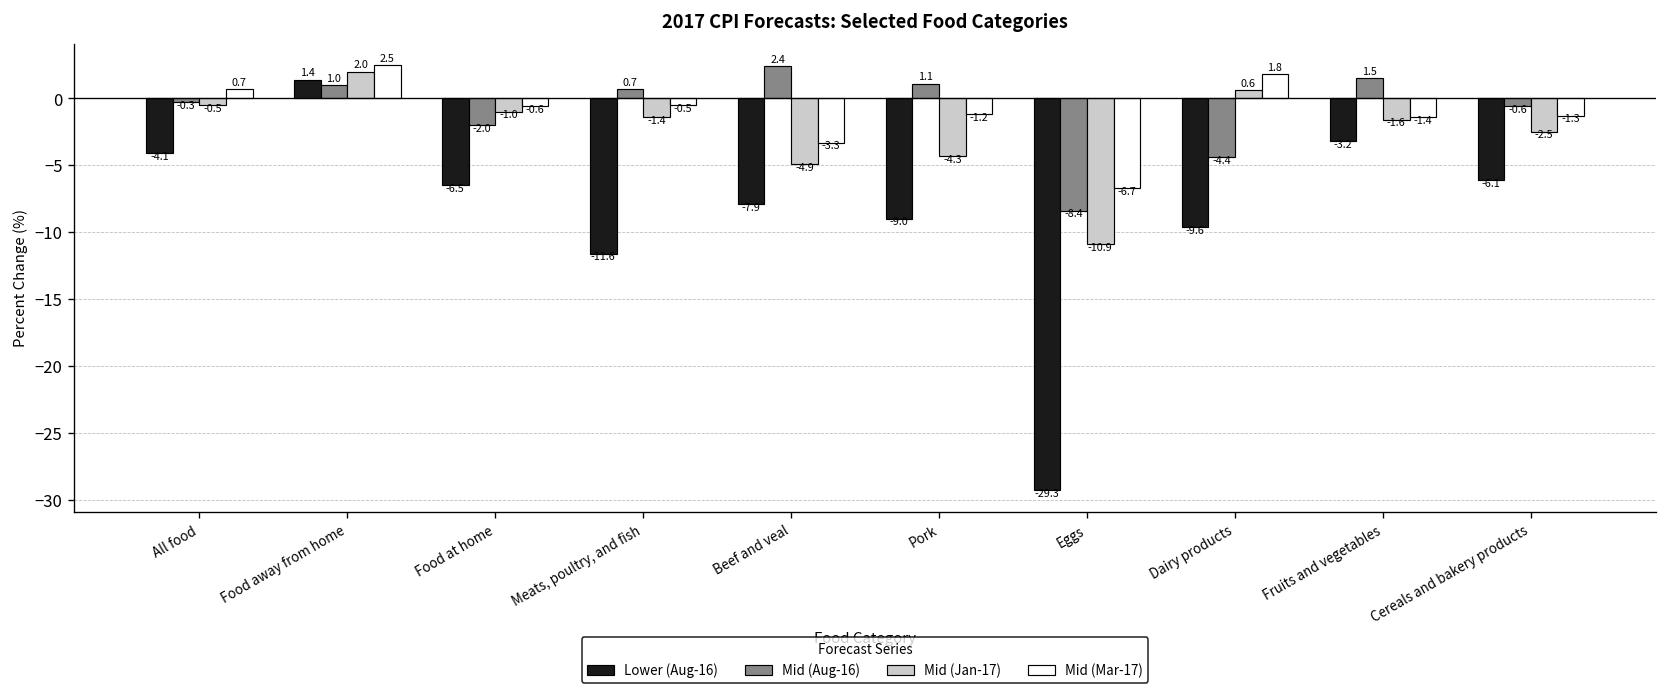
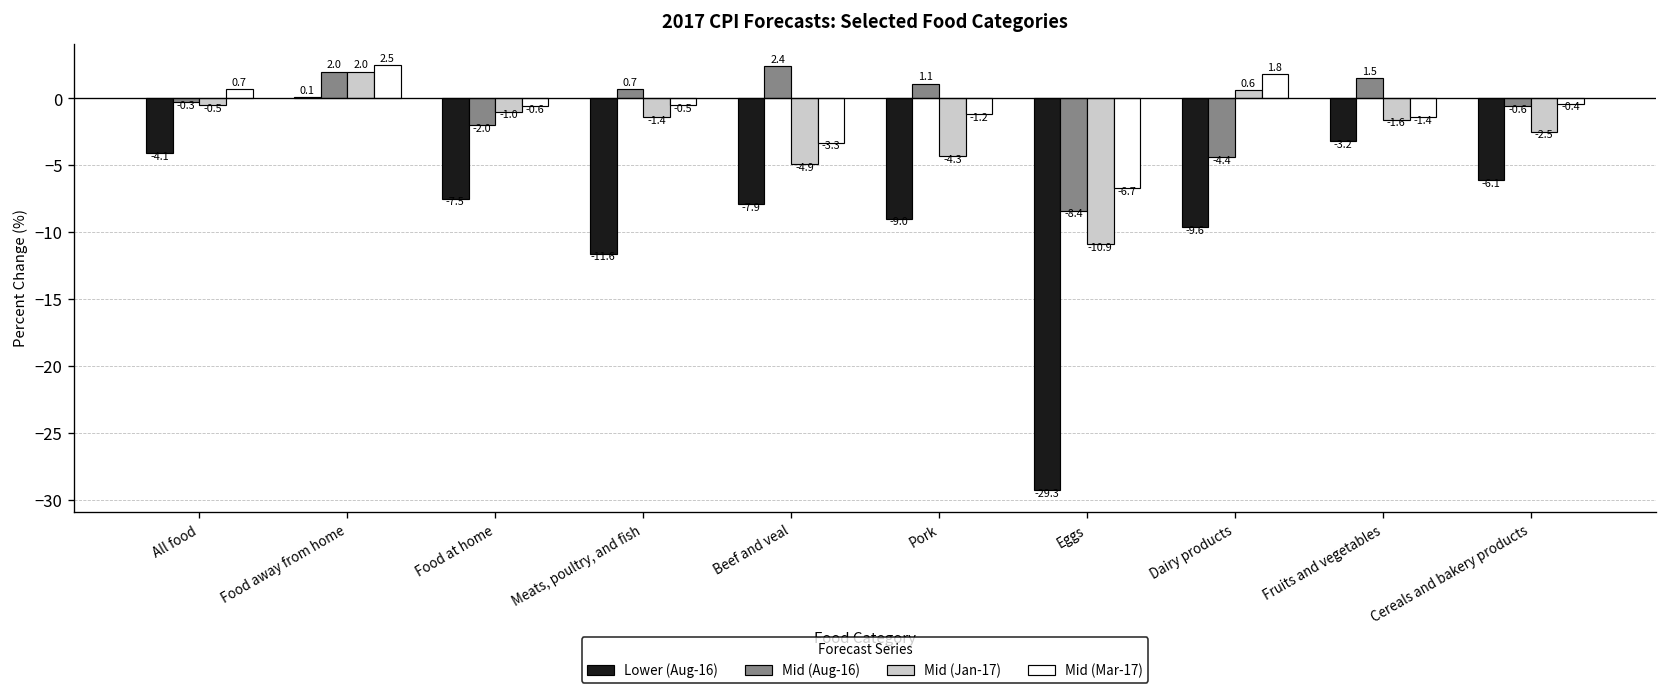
  {
    "Lower (Aug-16)": {
      "All food": -4.1,
-     "Food away from home": 1.4,
-     "Food at home": -6.5,
+     "Food away from home": 0.1,
+     "Food at home": -7.5,
      "Meats, poultry, and fish": -11.6,
      "Beef and veal": -7.9,
      "Pork": -9.0,
      "Eggs": -29.3,
      "Dairy products": -9.6,
      "Fruits and vegetables": -3.2,
      "Cereals and bakery products": -6.1
    },
    "Mid (Aug-16)": {
      "All food": -0.3,
-     "Food away from home": 1.0,
+     "Food away from home": 2.0,
      "Food at home": -2.0,
      "Meats, poultry, and fish": 0.7,
      "Beef and veal": 2.4,
      "Pork": 1.1,
      "Eggs": -8.4,
      "Dairy products": -4.4,
      "Fruits and vegetables": 1.5,
      "Cereals and bakery products": -0.6
    },
    "Mid (Jan-17)": {
      "All food": -0.5,
      "Food away from home": 2.0,
      "Food at home": -1.0,
      "Meats, poultry, and fish": -1.4,
      "Beef and veal": -4.9,
      "Pork": -4.3,
      "Eggs": -10.9,
      "Dairy products": 0.6,
      "Fruits and vegetables": -1.6,
      "Cereals and bakery products": -2.5
    },
    "Mid (Mar-17)": {
      "All food": 0.7,
      "Food away from home": 2.5,
      "Food at home": -0.6,
      "Meats, poultry, and fish": -0.5,
      "Beef and veal": -3.3,
      "Pork": -1.2,
      "Eggs": -6.7,
      "Dairy products": 1.8,
      "Fruits and vegetables": -1.4,
-     "Cereals and bakery products": -1.3
+     "Cereals and bakery products": -0.4
    }
  }
